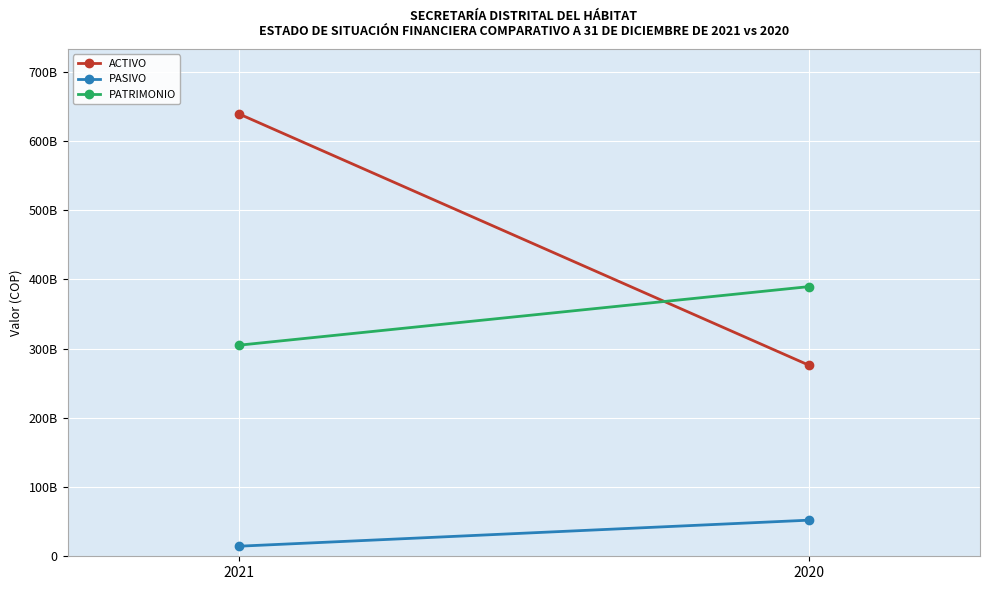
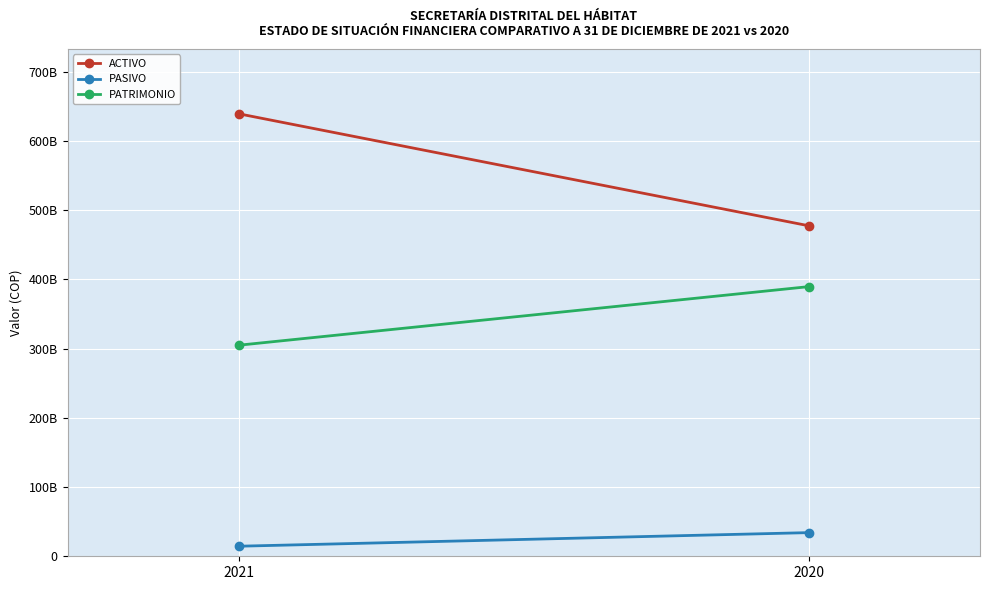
  {
    "ACTIVO": {
      "2021": 640000000000,
-     "2020": 280000000000
+     "2020": 480000000000
    },
    "PASIVO": {
      "2021": 10000000000,
-     "2020": 50000000000
+     "2020": 30000000000
    },
    "PATRIMONIO": {
      "2021": 300000000000,
      "2020": 390000000000
    }
  }
